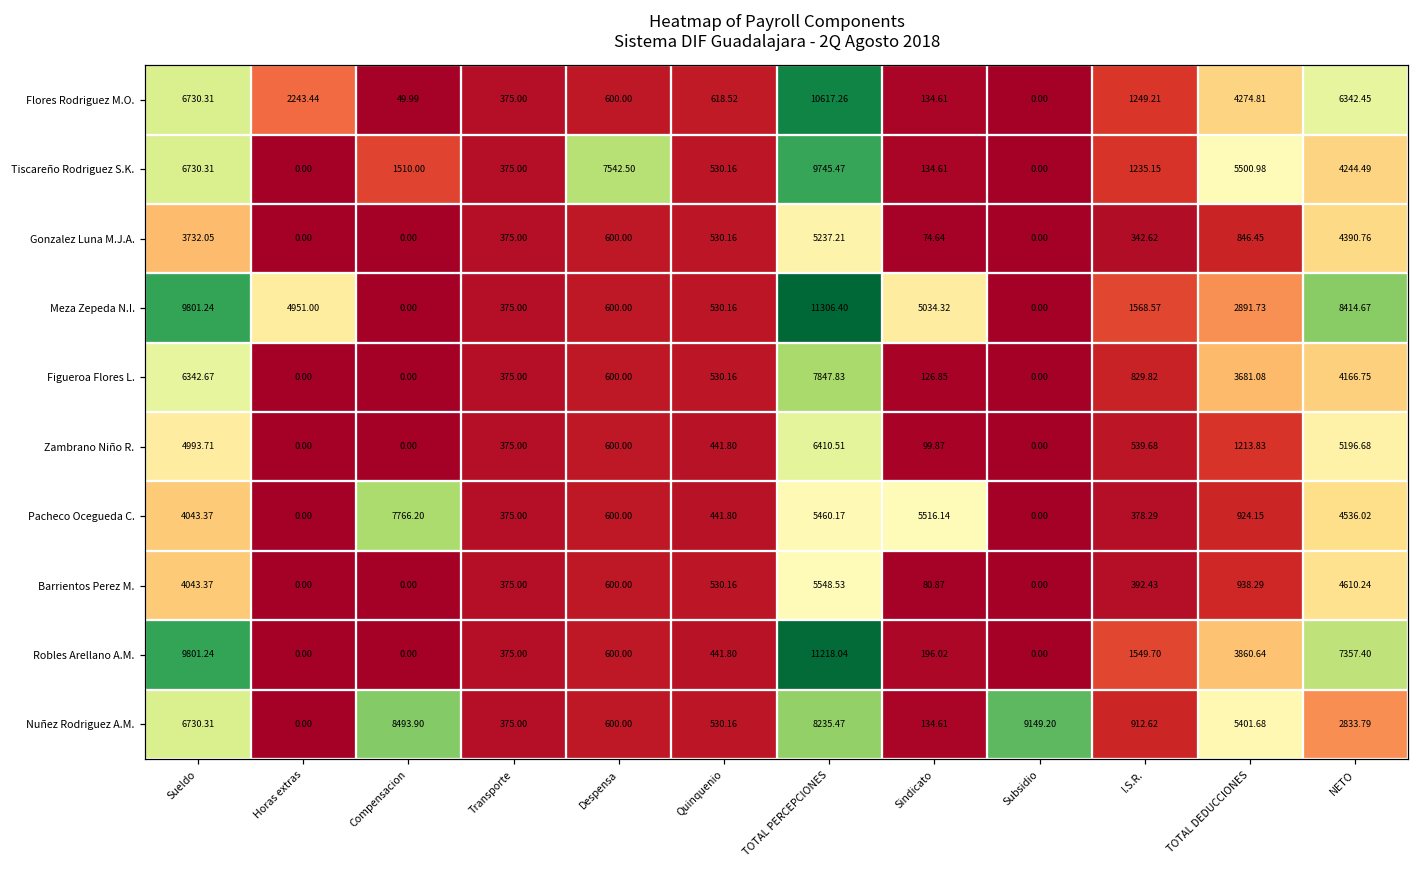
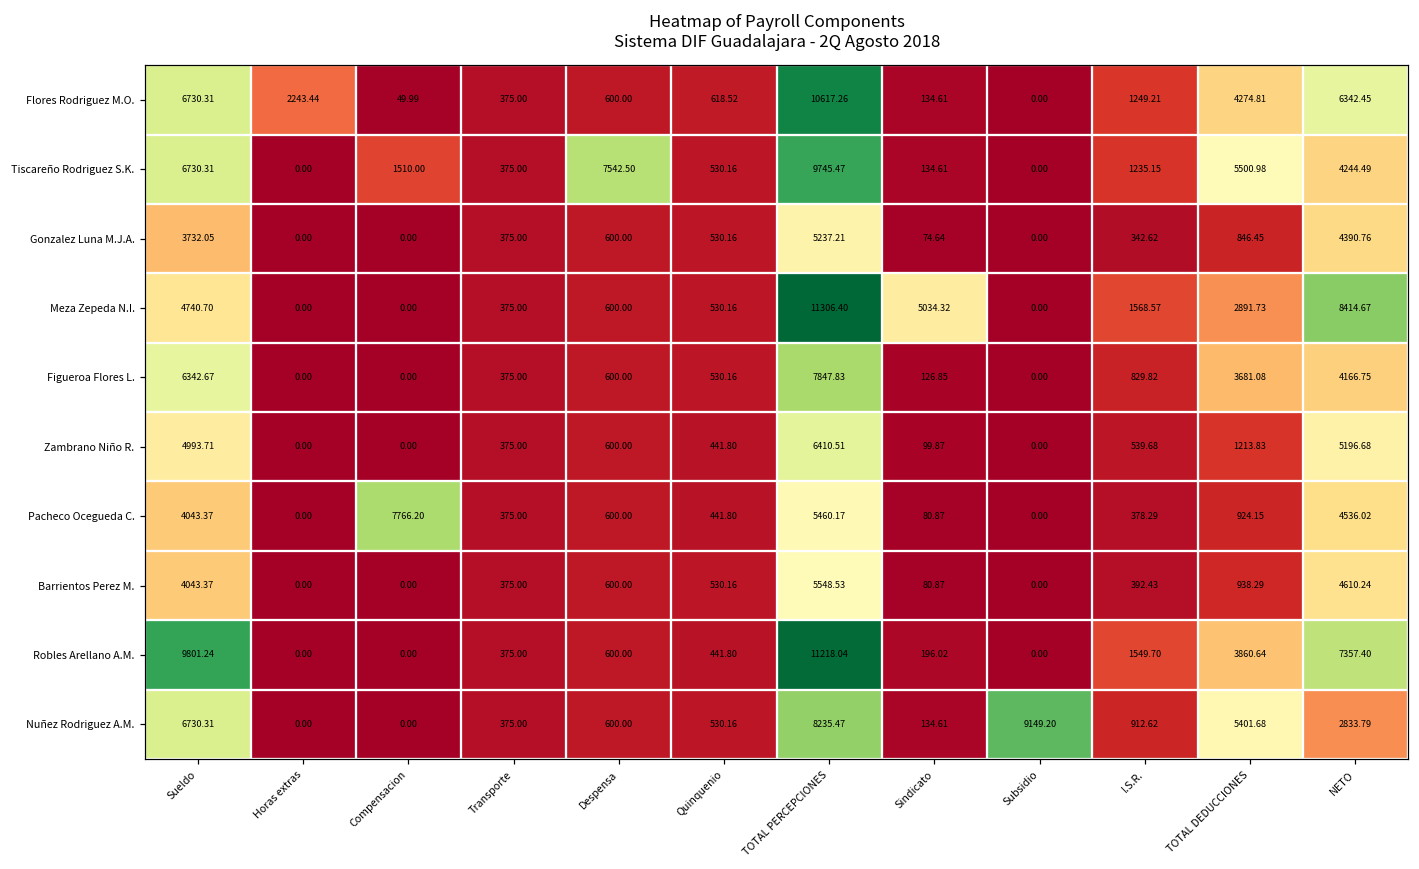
  {
    "Flores Rodriguez M.O.": {
      "Sueldo": 6730.31,
      "Horas extras": 2243.44,
      "Compensacion": 49.99,
      "Transporte": 375.00,
      "Despensa": 600.00,
      "Quinquenio": 618.52,
      "TOTAL PERCEPCIONES": 10617.26,
      "Sindicato": 134.61,
      "Subsidio": 0.00,
      "I.S.R.": 1249.21,
      "TOTAL DEDUCCIONES": 4274.81,
      "NETO": 6342.45
    },
    "Tiscareño Rodriguez S.K.": {
      "Sueldo": 6730.31,
      "Horas extras": 0.00,
      "Compensacion": 1510.00,
      "Transporte": 375.00,
      "Despensa": 7542.50,
      "Quinquenio": 530.16,
      "TOTAL PERCEPCIONES": 9745.47,
      "Sindicato": 134.61,
      "Subsidio": 0.00,
      "I.S.R.": 1235.15,
      "TOTAL DEDUCCIONES": 5500.98,
      "NETO": 4244.49
    },
    "Gonzalez Luna M.J.A.": {
      "Sueldo": 3732.05,
      "Horas extras": 0.00,
      "Compensacion": 0.00,
      "Transporte": 375.00,
      "Despensa": 600.00,
      "Quinquenio": 530.16,
      "TOTAL PERCEPCIONES": 5237.21,
      "Sindicato": 74.64,
      "Subsidio": 0.00,
      "I.S.R.": 342.62,
      "TOTAL DEDUCCIONES": 846.45,
      "NETO": 4390.76
    },
    "Meza Zepeda N.I.": {
-     "Sueldo": 9801.24,
-     "Horas extras": 4951.00,
+     "Sueldo": 4740.70,
+     "Horas extras": 0.00,
      "Compensacion": 0.00,
      "Transporte": 375.00,
      "Despensa": 600.00,
      "Quinquenio": 530.16,
      "TOTAL PERCEPCIONES": 11306.40,
      "Sindicato": 5034.32,
      "Subsidio": 0.00,
      "I.S.R.": 1568.57,
      "TOTAL DEDUCCIONES": 2891.73,
      "NETO": 8414.67
    },
    "Figueroa Flores L.": {
      "Sueldo": 6342.67,
      "Horas extras": 0.00,
      "Compensacion": 0.00,
      "Transporte": 375.00,
      "Despensa": 600.00,
      "Quinquenio": 530.16,
      "TOTAL PERCEPCIONES": 7847.83,
      "Sindicato": 126.85,
      "Subsidio": 0.00,
      "I.S.R.": 829.82,
      "TOTAL DEDUCCIONES": 3681.08,
      "NETO": 4166.75
    },
    "Zambrano Niño R.": {
      "Sueldo": 4993.71,
      "Horas extras": 0.00,
      "Compensacion": 0.00,
      "Transporte": 375.00,
      "Despensa": 600.00,
      "Quinquenio": 441.80,
      "TOTAL PERCEPCIONES": 6410.51,
      "Sindicato": 99.87,
      "Subsidio": 0.00,
      "I.S.R.": 539.68,
      "TOTAL DEDUCCIONES": 1213.83,
      "NETO": 5196.68
    },
    "Pacheco Ocegueda C.": {
      "Sueldo": 4043.37,
      "Horas extras": 0.00,
      "Compensacion": 7766.20,
      "Transporte": 375.00,
      "Despensa": 600.00,
      "Quinquenio": 441.80,
      "TOTAL PERCEPCIONES": 5460.17,
-     "Sindicato": 5516.14,
+     "Sindicato": 80.87,
      "Subsidio": 0.00,
      "I.S.R.": 378.29,
      "TOTAL DEDUCCIONES": 924.15,
      "NETO": 4536.02
    },
    "Barrientos Perez M.": {
      "Sueldo": 4043.37,
      "Horas extras": 0.00,
      "Compensacion": 0.00,
      "Transporte": 375.00,
      "Despensa": 600.00,
      "Quinquenio": 530.16,
      "TOTAL PERCEPCIONES": 5548.53,
      "Sindicato": 80.87,
      "Subsidio": 0.00,
      "I.S.R.": 392.43,
      "TOTAL DEDUCCIONES": 938.29,
      "NETO": 4610.24
    },
    "Robles Arellano A.M.": {
      "Sueldo": 9801.24,
      "Horas extras": 0.00,
      "Compensacion": 0.00,
      "Transporte": 375.00,
      "Despensa": 600.00,
      "Quinquenio": 441.80,
      "TOTAL PERCEPCIONES": 11218.04,
      "Sindicato": 196.02,
      "Subsidio": 0.00,
      "I.S.R.": 1549.70,
      "TOTAL DEDUCCIONES": 3860.64,
      "NETO": 7357.40
    },
    "Nuñez Rodriguez A.M.": {
      "Sueldo": 6730.31,
      "Horas extras": 0.00,
-     "Compensacion": 8493.90,
+     "Compensacion": 0.00,
      "Transporte": 375.00,
      "Despensa": 600.00,
      "Quinquenio": 530.16,
      "TOTAL PERCEPCIONES": 8235.47,
      "Sindicato": 134.61,
      "Subsidio": 9149.20,
      "I.S.R.": 912.62,
      "TOTAL DEDUCCIONES": 5401.68,
      "NETO": 2833.79
    }
  }
